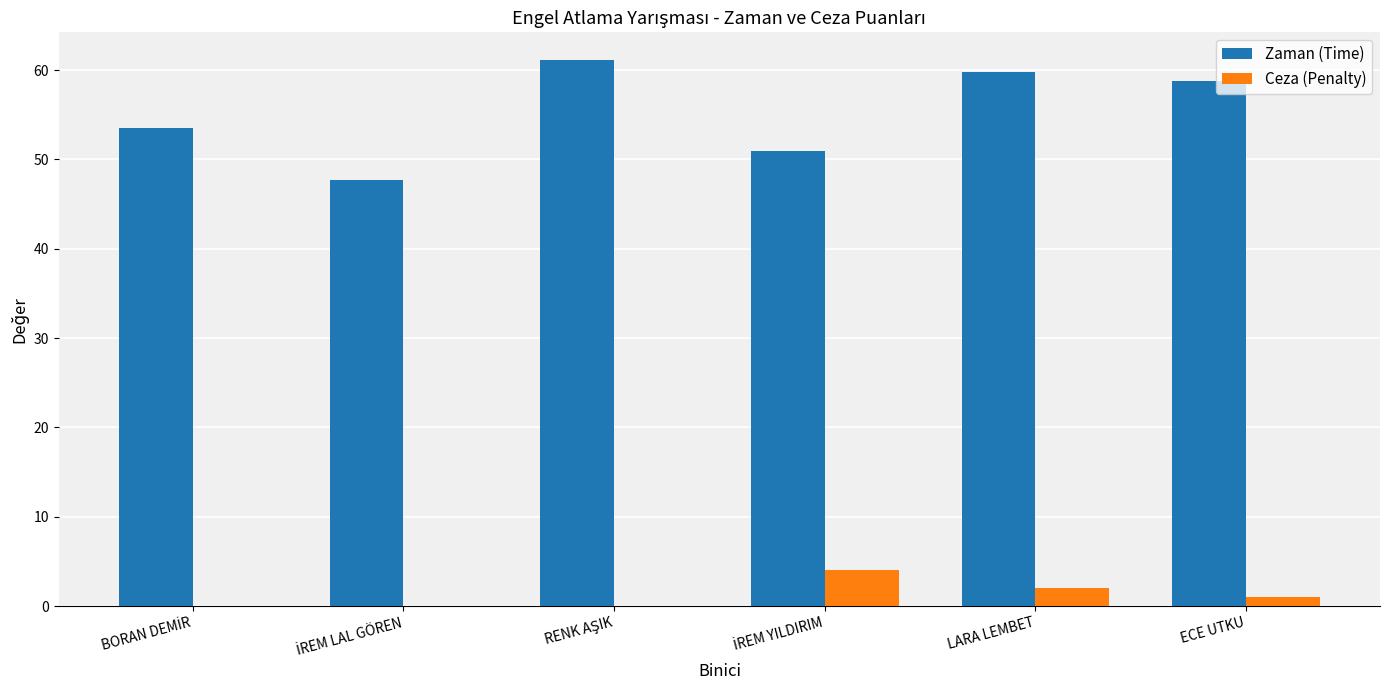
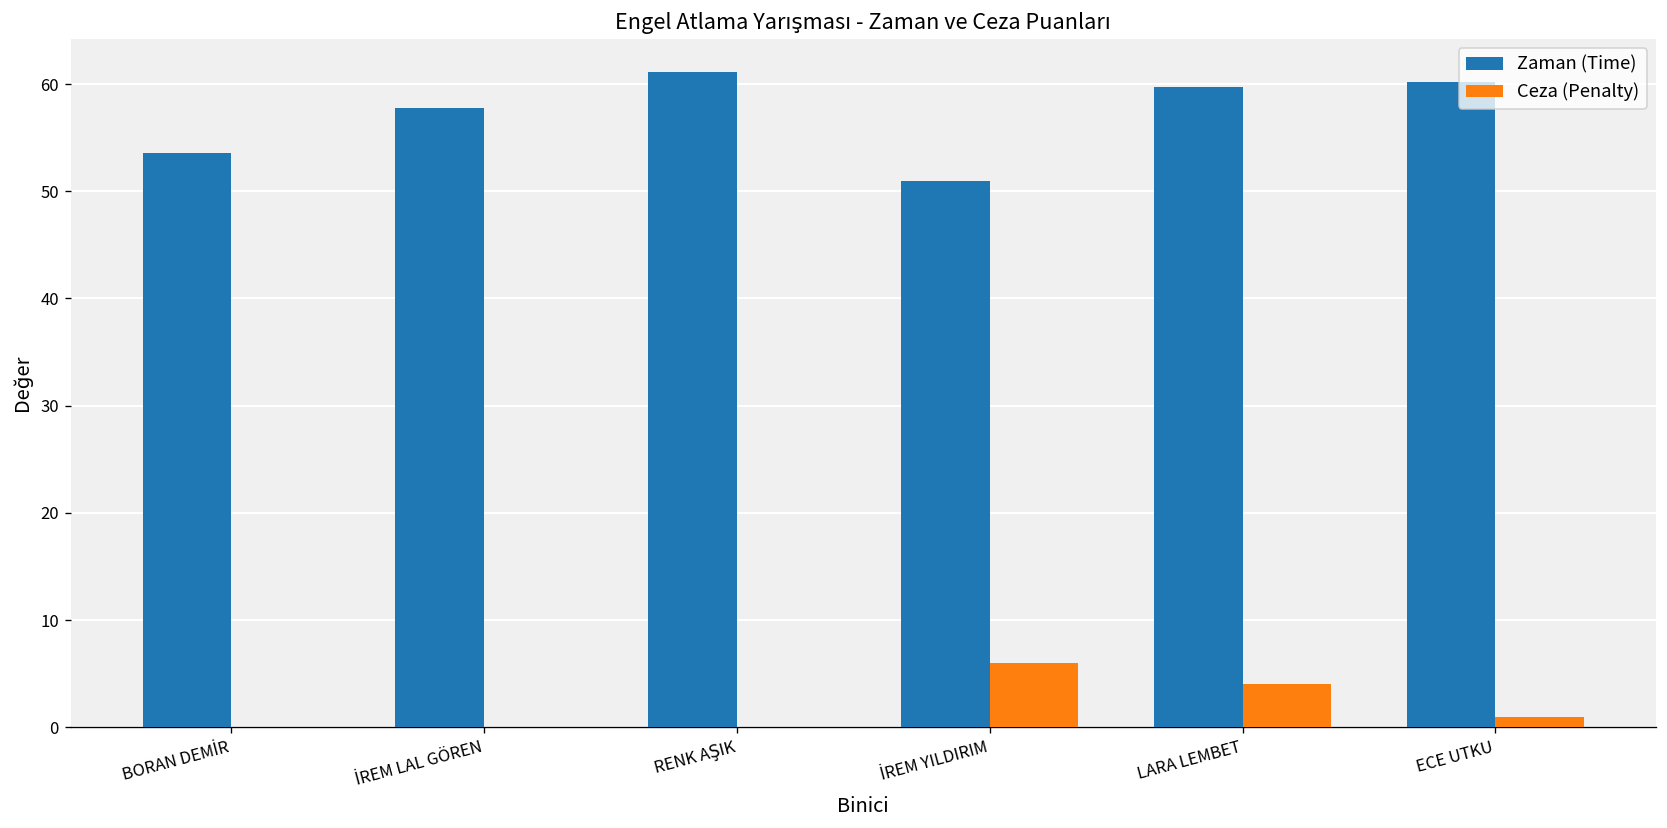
  {
    "Zaman (Time)": {
      "BORAN DEMİR": 54,
-     "İREM LAL GÖREN": 48,
+     "İREM LAL GÖREN": 58,
      "RENK AŞIK": 61,
      "İREM YILDIRIM": 51,
      "LARA LEMBET": 60,
-     "ECE UTKU": 59
+     "ECE UTKU": 60
    },
    "Ceza (Penalty)": {
      "BORAN DEMİR": 0,
      "İREM LAL GÖREN": 0,
      "RENK AŞIK": 0,
-     "İREM YILDIRIM": 4,
-     "LARA LEMBET": 2,
+     "İREM YILDIRIM": 6,
+     "LARA LEMBET": 4,
      "ECE UTKU": 1
    }
  }
